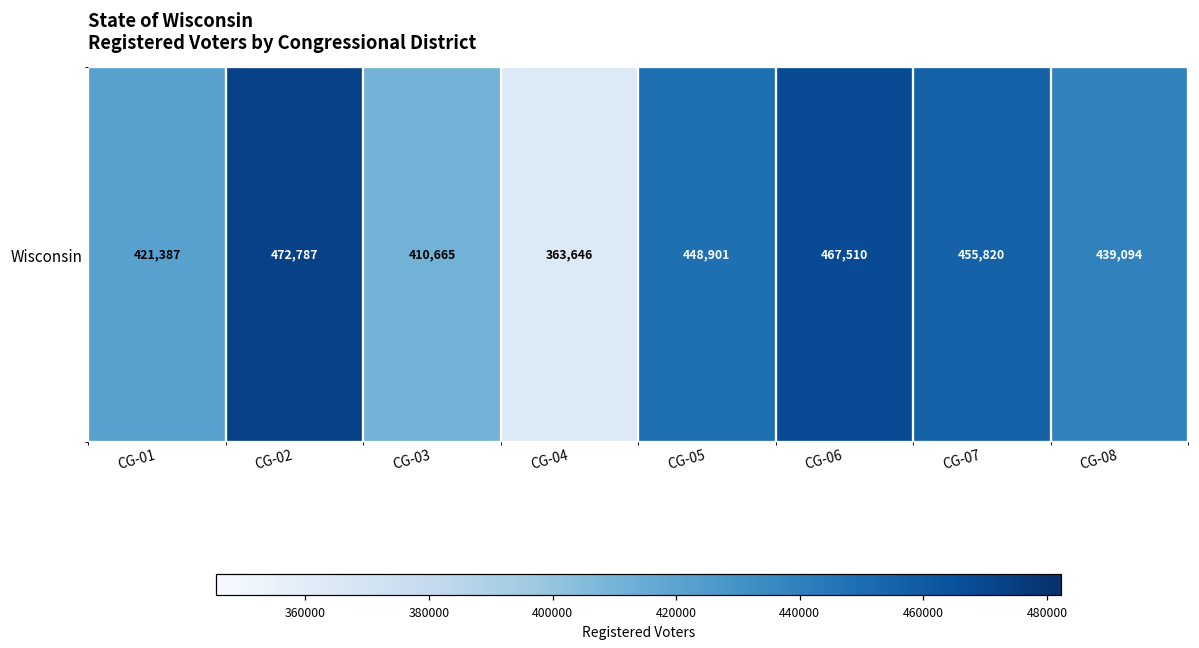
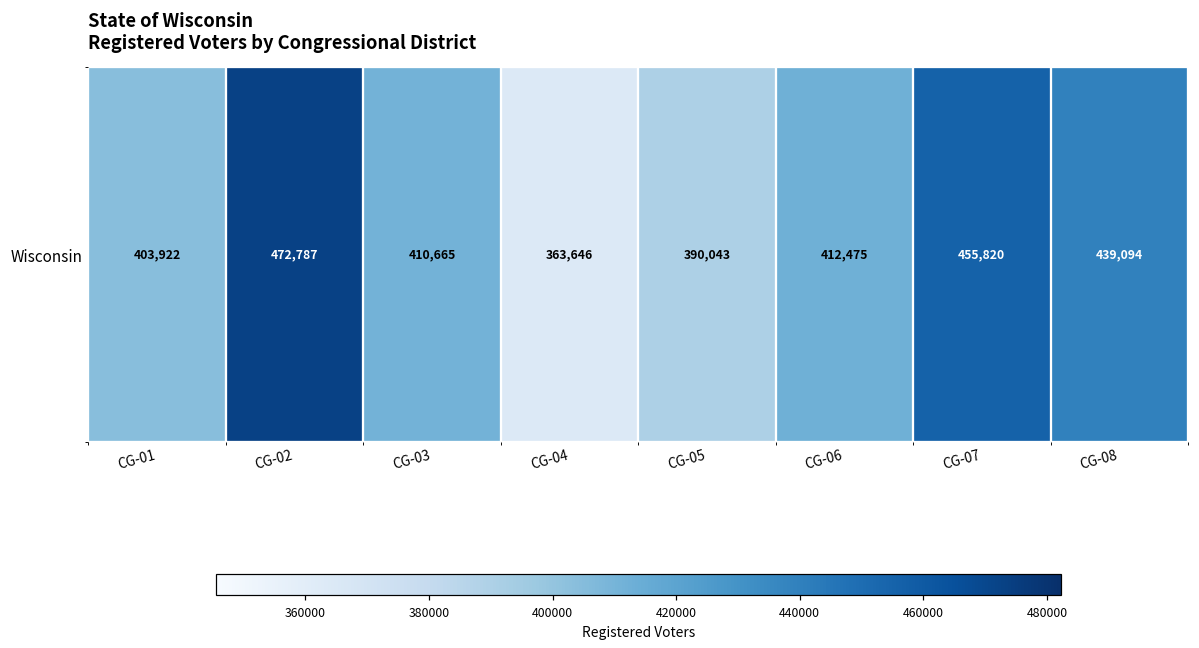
  {
    "Wisconsin": {
-     "CG-01": "421,387",
+     "CG-01": "403,922",
      "CG-02": "472,787",
      "CG-03": "410,665",
      "CG-04": "363,646",
-     "CG-05": "448,901",
-     "CG-06": "467,510",
+     "CG-05": "390,043",
+     "CG-06": "412,475",
      "CG-07": "455,820",
      "CG-08": "439,094"
    }
  }
